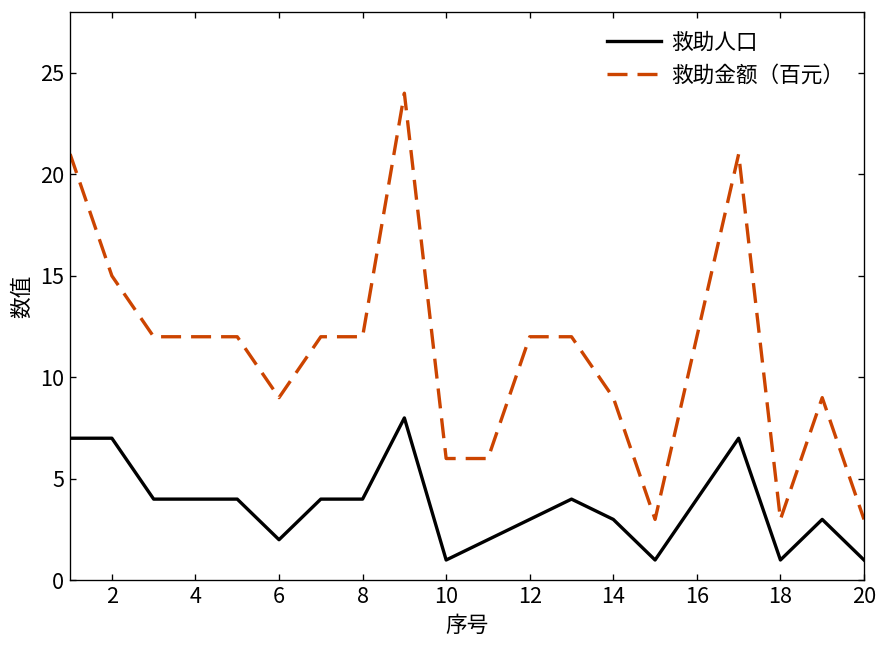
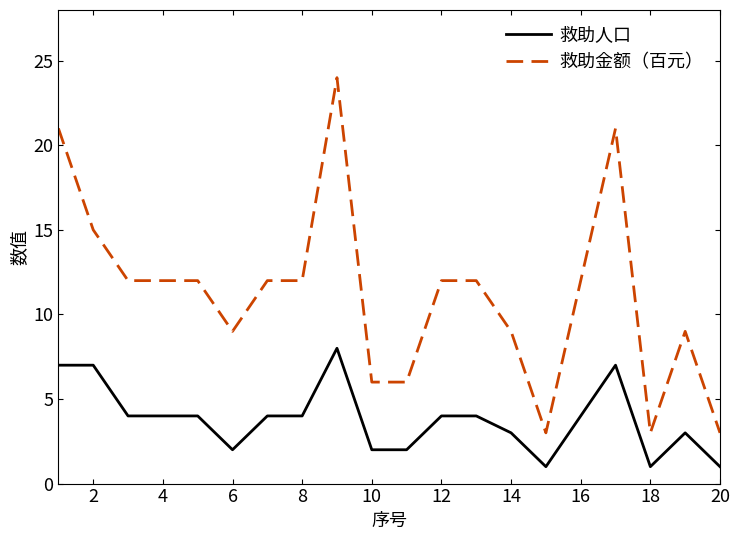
  {
    "救助人口": {
      "2": 7,
      "4": 4,
      "6": 2,
      "8": 4,
-     "10": 1,
-     "12": 3,
+     "10": 2,
+     "12": 4,
      "14": 3,
      "16": 4,
      "18": 1,
      "20": 1
    },
    "救助金额（百元）": {
      "2": 15,
      "4": 12,
      "6": 9,
      "8": 12,
      "10": 6,
      "12": 12,
      "14": 9,
      "16": 12,
      "18": 3,
      "20": 3
    }
  }
